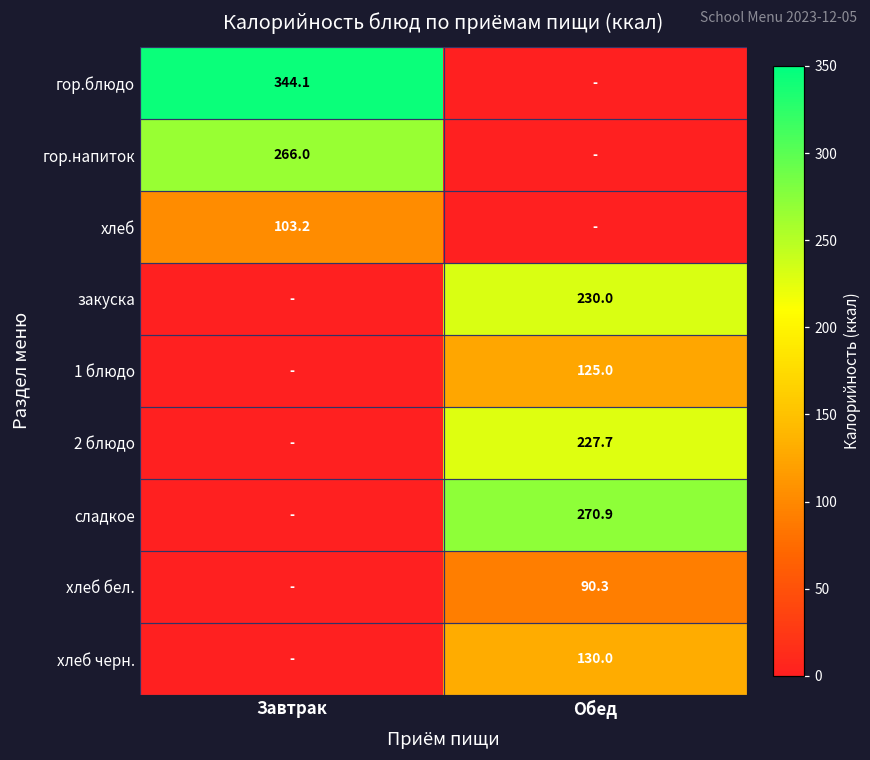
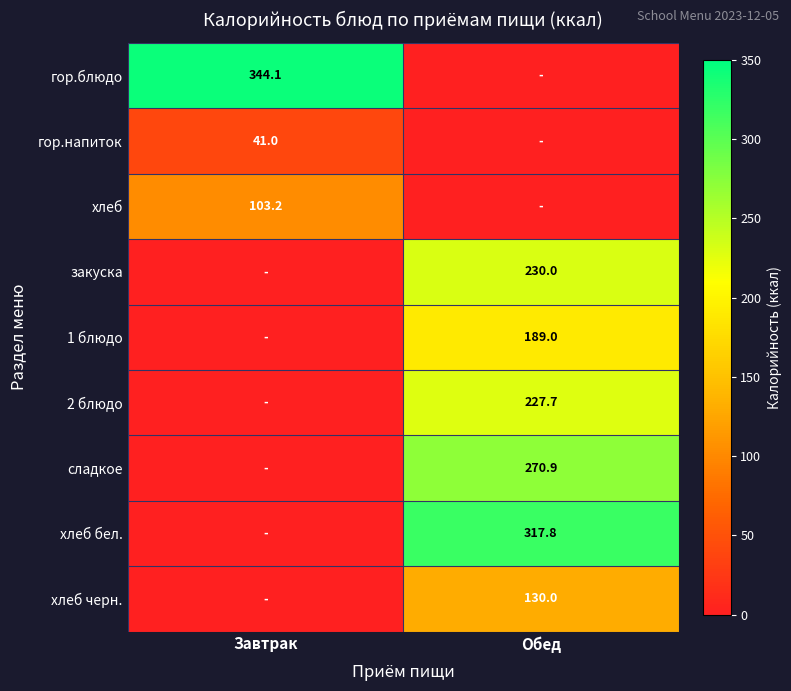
  {
    "гор.блюдо": {
      "Завтрак": 344.1
    },
    "гор.напиток": {
-     "Завтрак": 266.0
+     "Завтрак": 41.0
    },
    "хлеб": {
      "Завтрак": 103.2
    },
    "закуска": {
      "Обед": 230.0
    },
    "1 блюдо": {
-     "Обед": 125.0
+     "Обед": 189.0
    },
    "2 блюдо": {
      "Обед": 227.7
    },
    "сладкое": {
      "Обед": 270.9
    },
    "хлеб бел.": {
-     "Обед": 90.3
+     "Обед": 317.8
    },
    "хлеб черн.": {
      "Обед": 130.0
    }
  }
